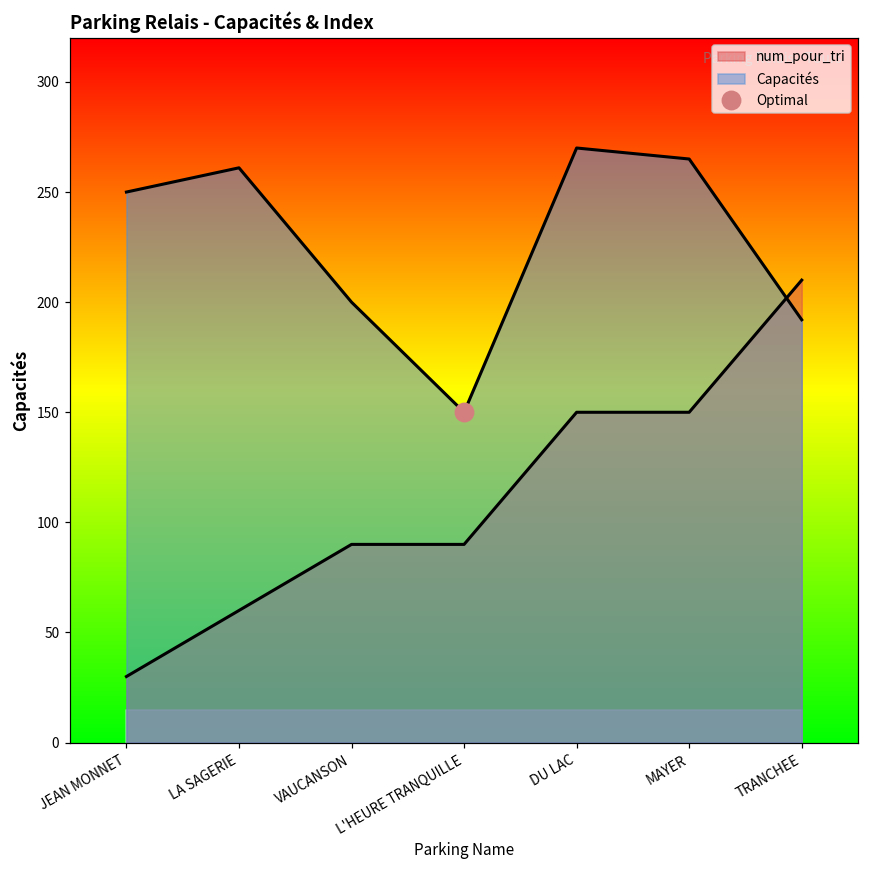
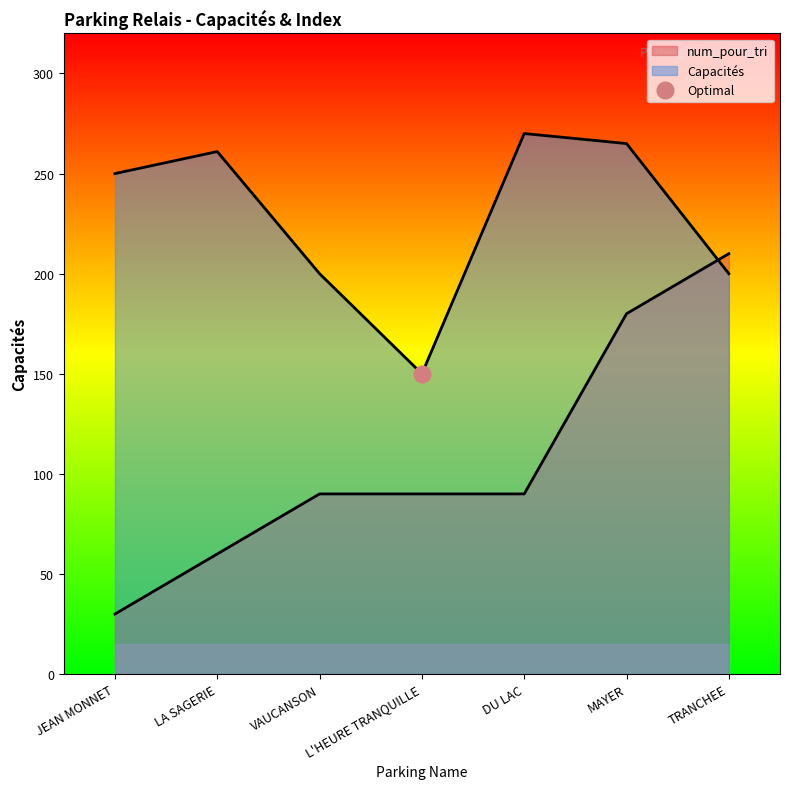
  {
    "num_pour_tri": {
      "JEAN MONNET": 30,
      "LA SAGERIE": 60,
      "VAUCANSON": 90,
      "L'HEURE TRANQUILLE": 90,
-     "DU LAC": 150,
-     "MAYER": 150,
+     "DU LAC": 90,
+     "MAYER": 180,
      "TRANCHEE": 210
    },
    "Capacités": {
      "JEAN MONNET": 250,
      "LA SAGERIE": 261,
      "VAUCANSON": 200,
      "DU LAC": 270,
      "MAYER": 265,
-     "TRANCHEE": 192
+     "TRANCHEE": 200
    }
  }
